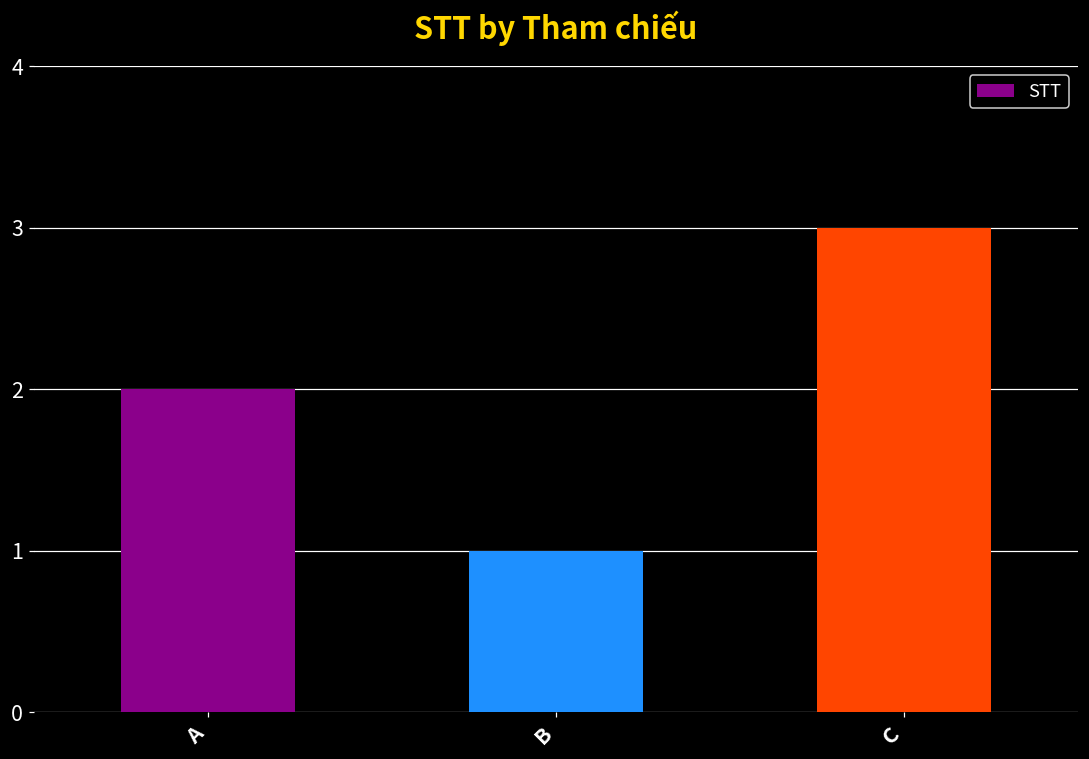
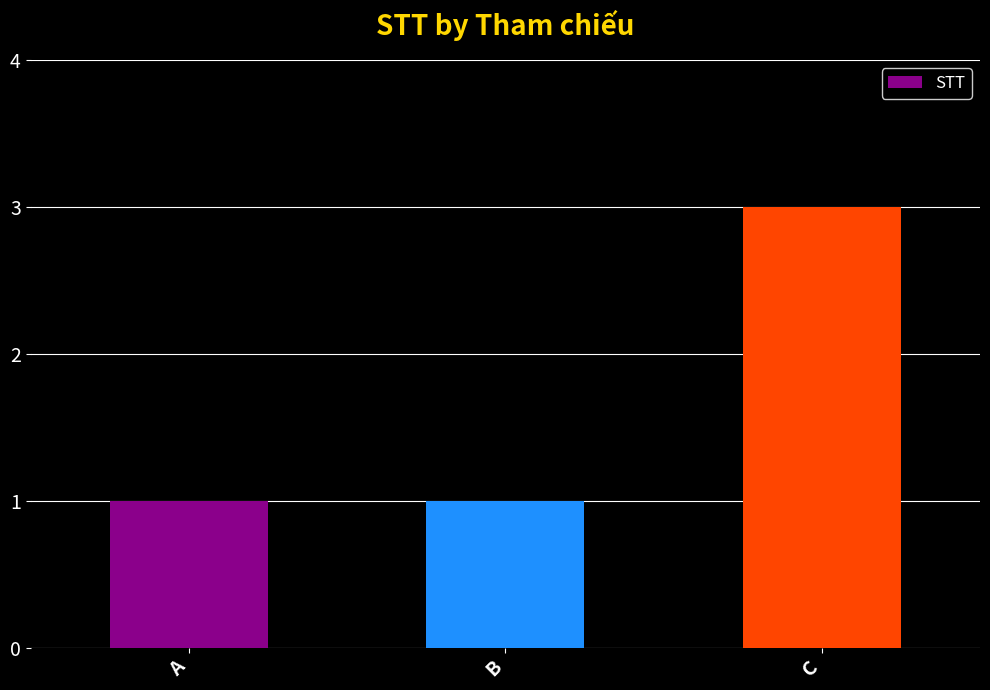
  {
-   "A": 2,
+   "A": 1,
    "B": 1,
    "C": 3
  }
